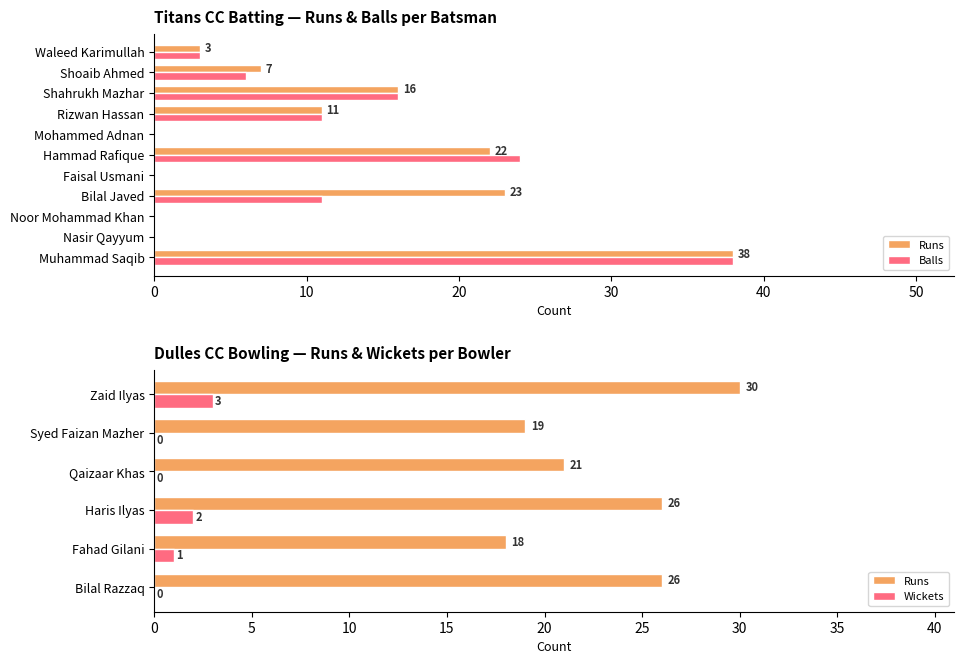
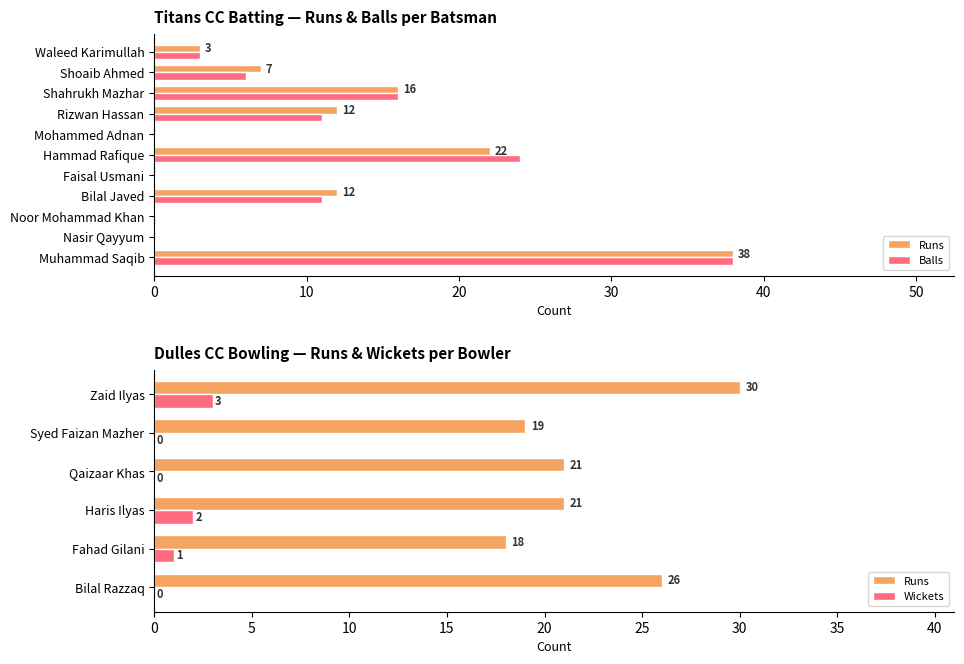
  {
    "Titans CC Batting — Runs & Balls per Batsman": {
      "Runs": {
        "Waleed Karimullah": 3,
        "Shoaib Ahmed": 7,
        "Shahrukh Mazhar": 16,
-       "Rizwan Hassan": 11,
+       "Rizwan Hassan": 12,
        "Hammad Rafique": 22,
-       "Bilal Javed": 23,
+       "Bilal Javed": 12,
        "Muhammad Saqib": 38
      },
      "Balls": {
        "Waleed Karimullah": 3,
        "Shahrukh Mazhar": 16,
        "Rizwan Hassan": 11,
        "Muhammad Saqib": 38
      }
    },
    "Dulles CC Bowling — Runs & Wickets per Bowler": {
      "Runs": {
        "Zaid Ilyas": 30,
        "Syed Faizan Mazher": 19,
        "Qaizaar Khas": 21,
-       "Haris Ilyas": 26,
+       "Haris Ilyas": 21,
        "Fahad Gilani": 18,
        "Bilal Razzaq": 26
      },
      "Wickets": {
        "Zaid Ilyas": 3,
        "Syed Faizan Mazher": 0,
        "Qaizaar Khas": 0,
        "Haris Ilyas": 2,
        "Fahad Gilani": 1,
        "Bilal Razzaq": 0
      }
    }
  }
